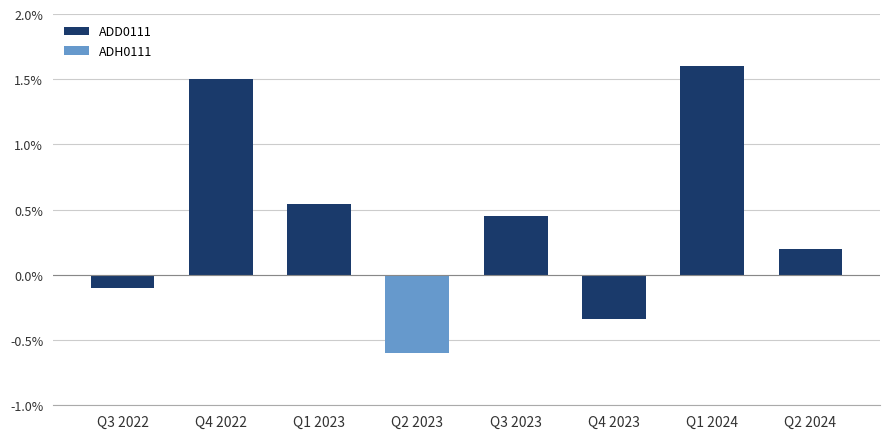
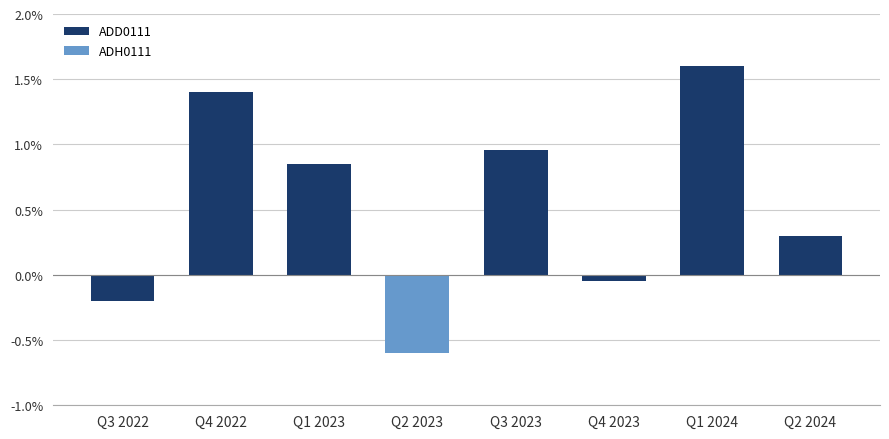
  {
    "ADD0111": {
-     "Q3 2022": "-0.1%",
-     "Q4 2022": "1.5%",
-     "Q1 2023": "0.54%",
+     "Q3 2022": "-0.2%",
+     "Q4 2022": "1.4%",
+     "Q1 2023": "0.85%",
      "Q2 2023": "0.00%",
-     "Q3 2023": "0.45%",
-     "Q4 2023": "-0.34%",
+     "Q3 2023": "0.96%",
+     "Q4 2023": "-0.05%",
      "Q1 2024": "1.60%",
-     "Q2 2024": "0.2%"
+     "Q2 2024": "0.3%"
    },
    "ADH0111": {
      "Q3 2022": "0.00%",
      "Q4 2022": "0.00%",
      "Q1 2023": "0.00%",
      "Q2 2023": "-0.60%",
      "Q3 2023": "0.00%",
      "Q4 2023": "0.00%",
      "Q1 2024": "0.00%",
      "Q2 2024": "0.00%"
    }
  }
